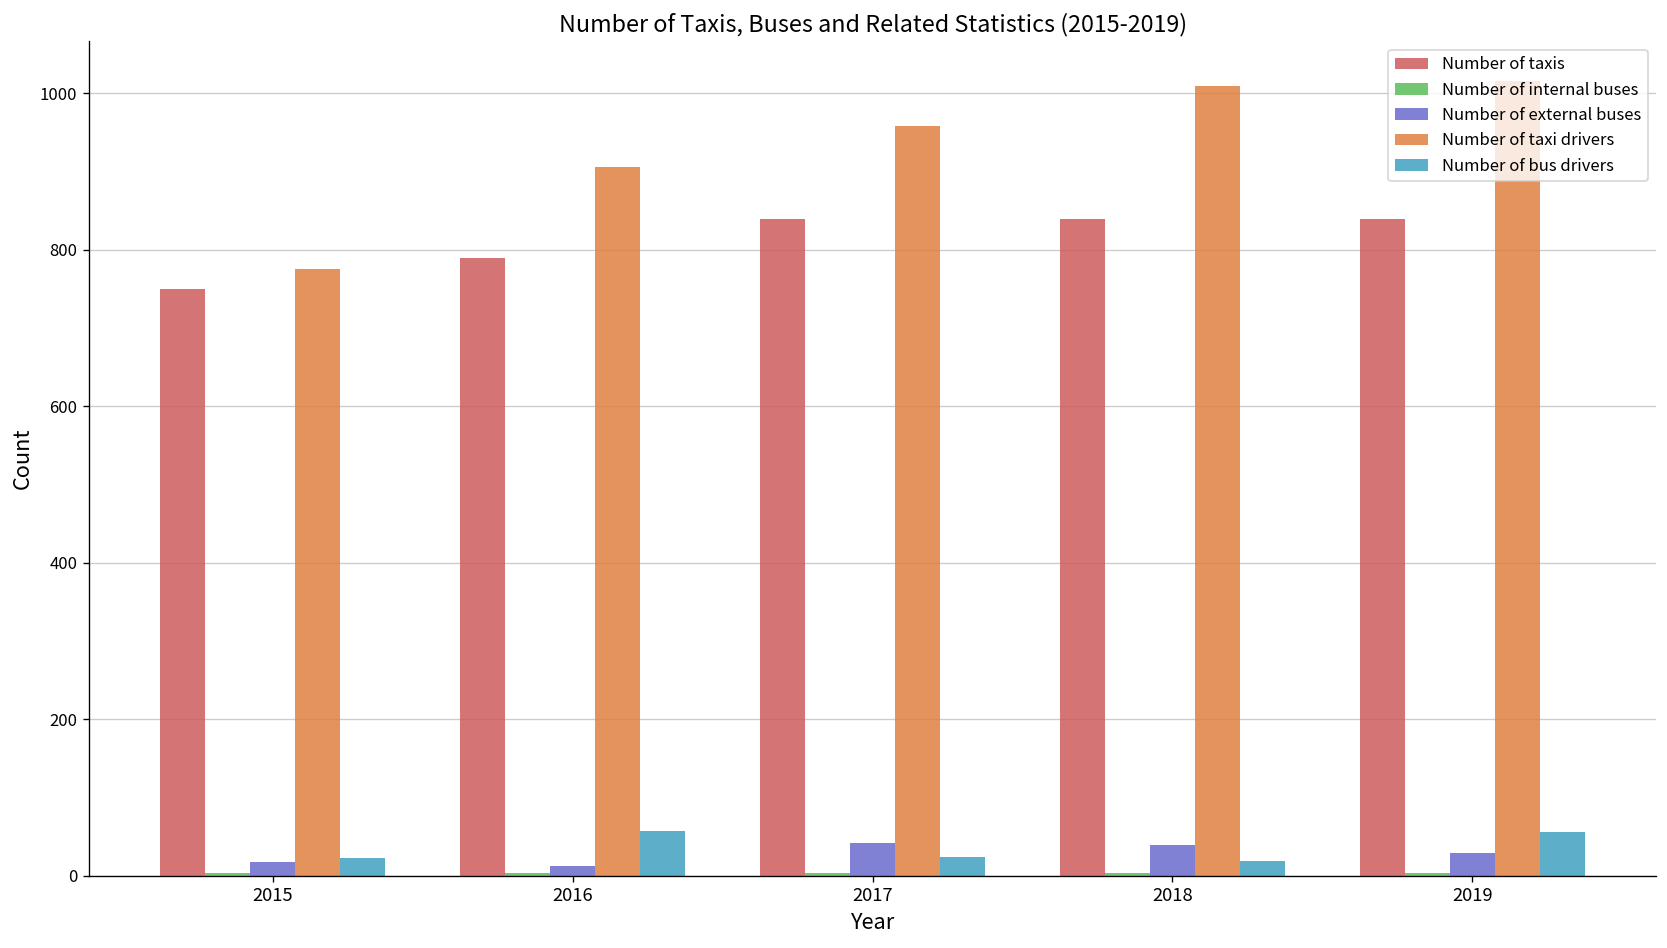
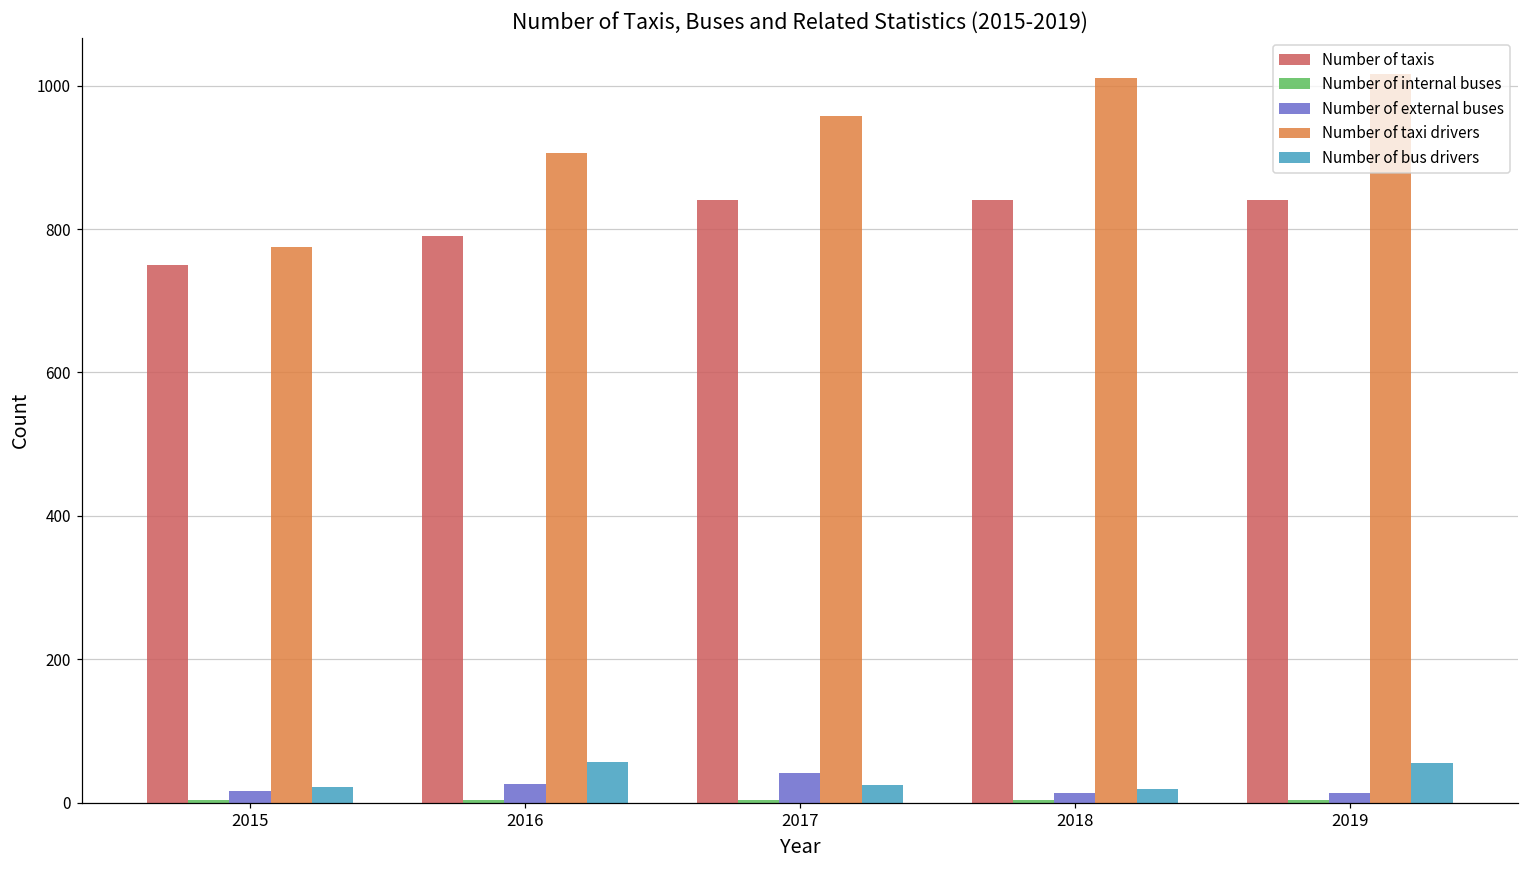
  {
    "Number of internal buses": {
      "2015": 0,
      "2016": 0,
      "2017": 0,
      "2018": 0,
      "2019": 0
    },
    "Number of external buses": {
      "2015": 20,
-     "2016": 10,
+     "2016": 30,
      "2017": 40,
-     "2018": 40,
-     "2019": 30
+     "2018": 10,
+     "2019": 10
    },
    "Number of bus drivers": {
      "2015": 20,
      "2016": 60,
      "2017": 20,
      "2018": 20,
      "2019": 60
    }
  }
